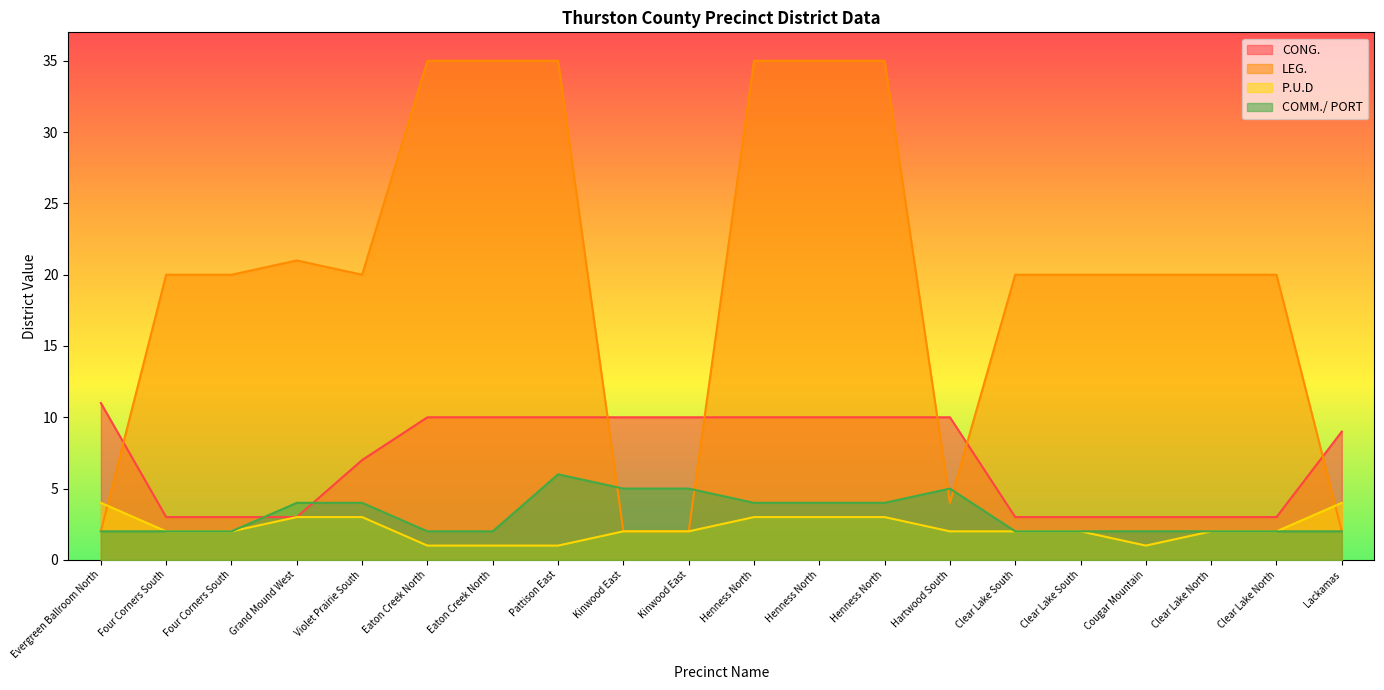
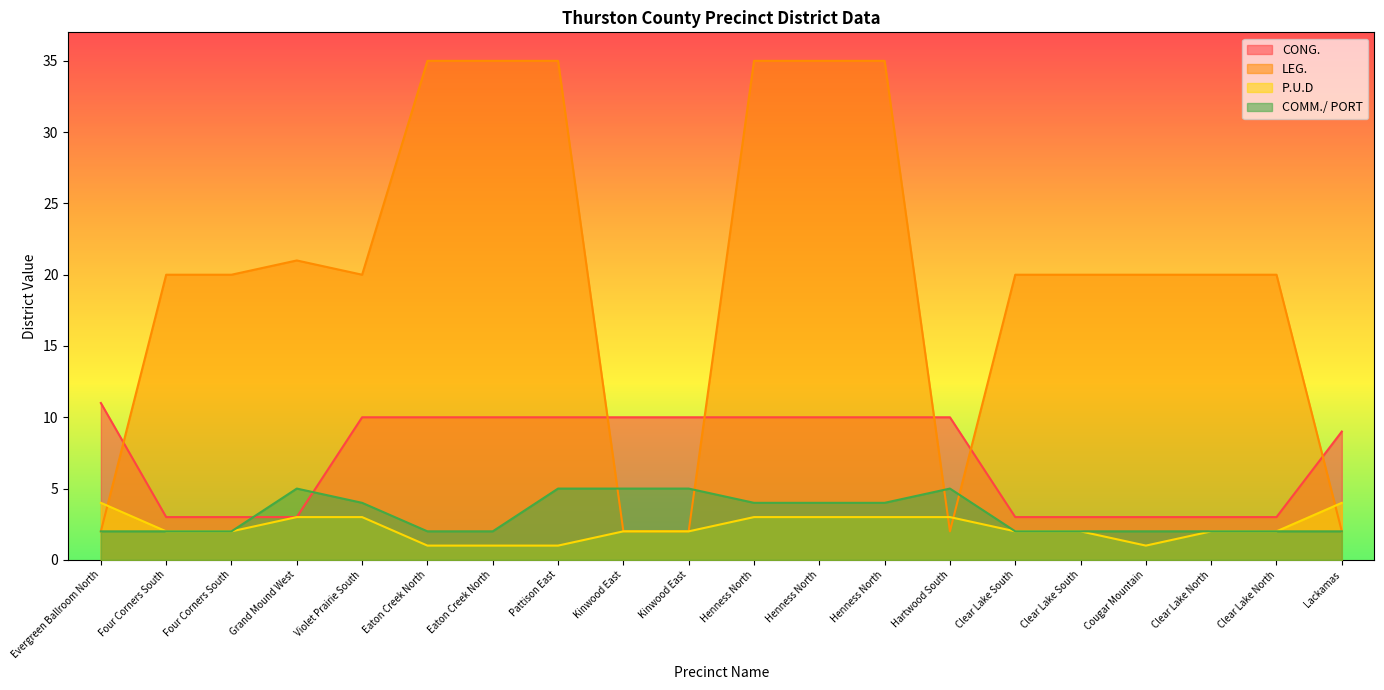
  {
    "CONG.": {
      "Evergreen Ballroom North": 11,
-     "Violet Prairie South": 7,
+     "Violet Prairie South": 10,
      "Pattison East": 10,
      "Hartwood South": 10,
      "Cougar Mountain": 3,
      "Lackamas": 9
    },
    "LEG.": {
      "Grand Mound West": 21,
      "Violet Prairie South": 20,
      "Pattison East": 35,
-     "Hartwood South": 4,
+     "Hartwood South": 2,
      "Cougar Mountain": 20
    },
    "P.U.D": {
      "Evergreen Ballroom North": 4,
      "Violet Prairie South": 3,
      "Pattison East": 1,
-     "Hartwood South": 2,
+     "Hartwood South": 3,
      "Cougar Mountain": 1,
      "Lackamas": 4
    },
    "COMM./ PORT": {
-     "Grand Mound West": 4,
+     "Grand Mound West": 5,
      "Violet Prairie South": 4,
-     "Pattison East": 6,
+     "Pattison East": 5,
      "Hartwood South": 5,
      "Cougar Mountain": 2
    }
  }
